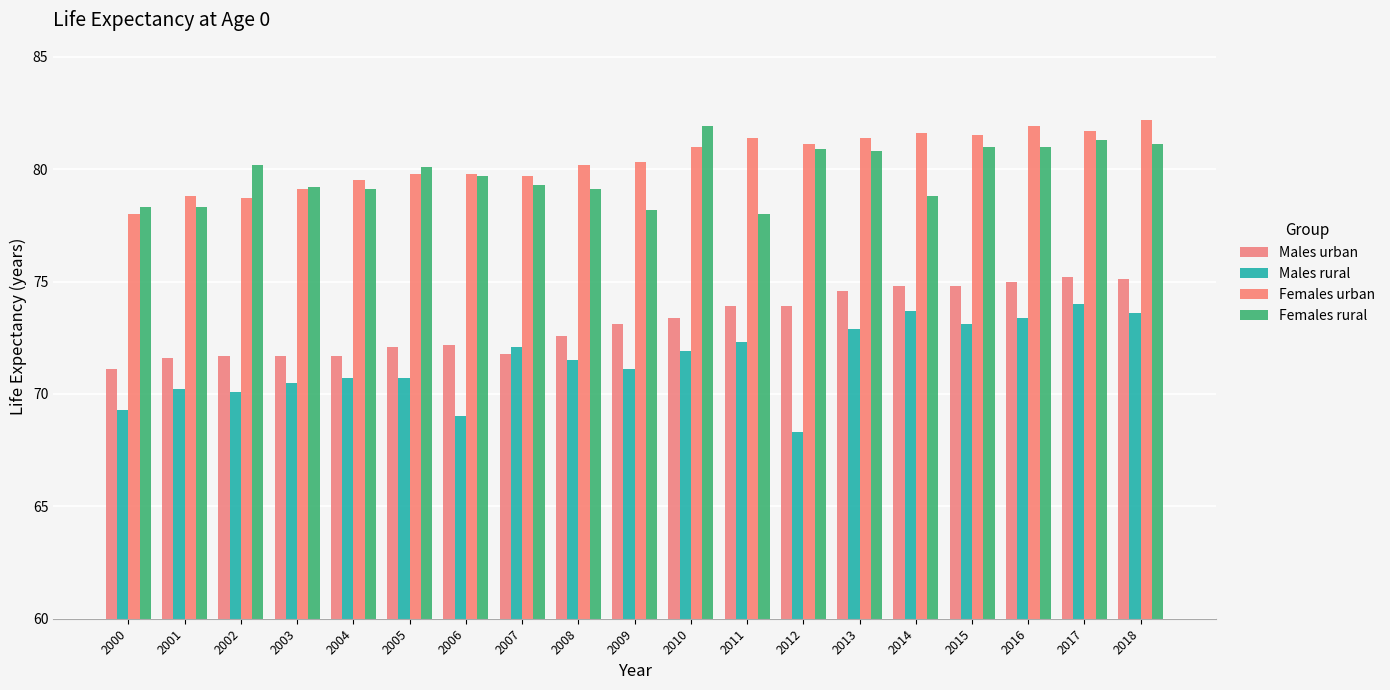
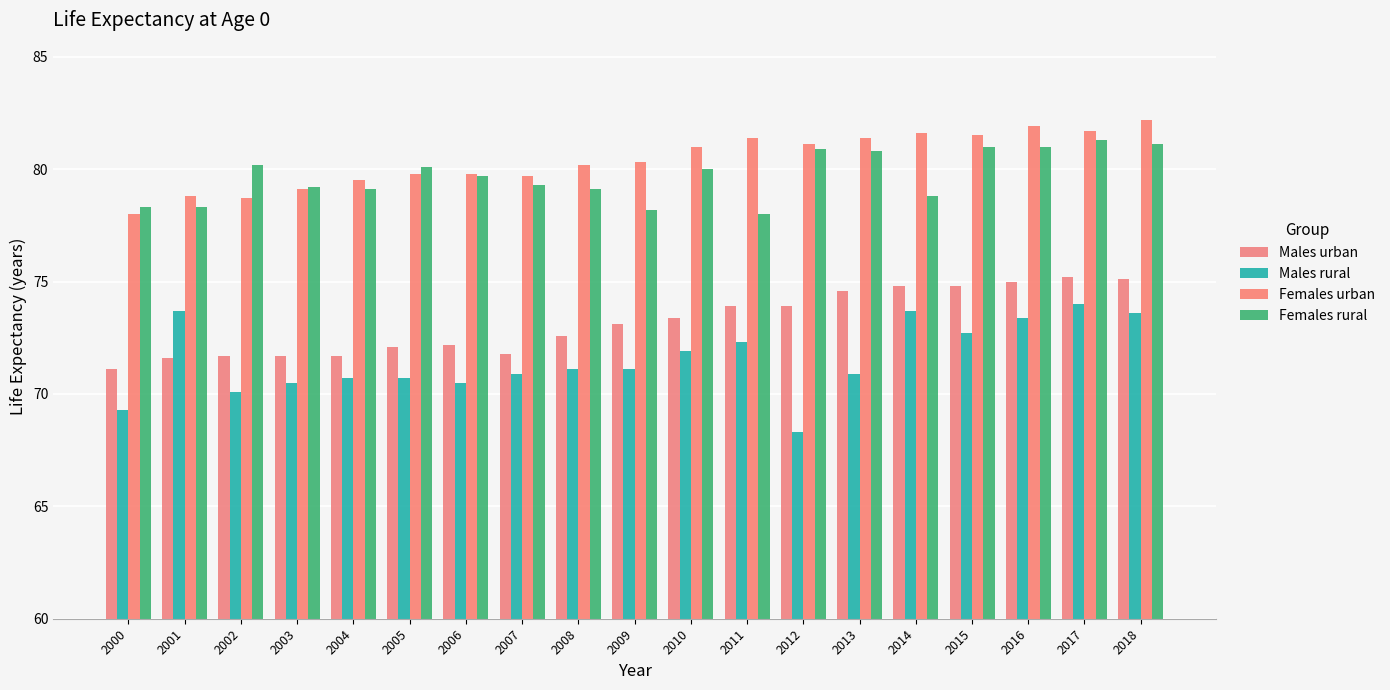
  {
    "Males rural": {
      "2000": 69.3,
-     "2001": 70.2,
+     "2001": 73.7,
      "2002": 70.1,
      "2003": 70.5,
      "2004": 70.7,
      "2005": 70.7,
-     "2006": 69.0,
-     "2007": 72.1,
-     "2008": 71.5,
+     "2006": 70.5,
+     "2007": 70.9,
+     "2008": 71.1,
      "2009": 71.1,
      "2010": 71.9,
      "2011": 72.3,
      "2012": 68.3,
-     "2013": 72.9,
+     "2013": 70.9,
      "2014": 73.7,
-     "2015": 73.1,
+     "2015": 72.7,
      "2016": 73.4,
      "2017": 74.0,
      "2018": 73.6
    },
    "Females rural": {
      "2000": 78.3,
      "2001": 78.3,
      "2002": 80.2,
      "2003": 79.2,
      "2004": 79.1,
      "2005": 80.1,
      "2006": 79.7,
      "2007": 79.3,
      "2008": 79.1,
      "2009": 78.2,
-     "2010": 81.9,
+     "2010": 80.0,
      "2011": 78.0,
      "2012": 80.9,
      "2013": 80.8,
      "2014": 78.8,
      "2015": 81.0,
      "2016": 81.0,
      "2017": 81.3,
      "2018": 81.1
    }
  }
